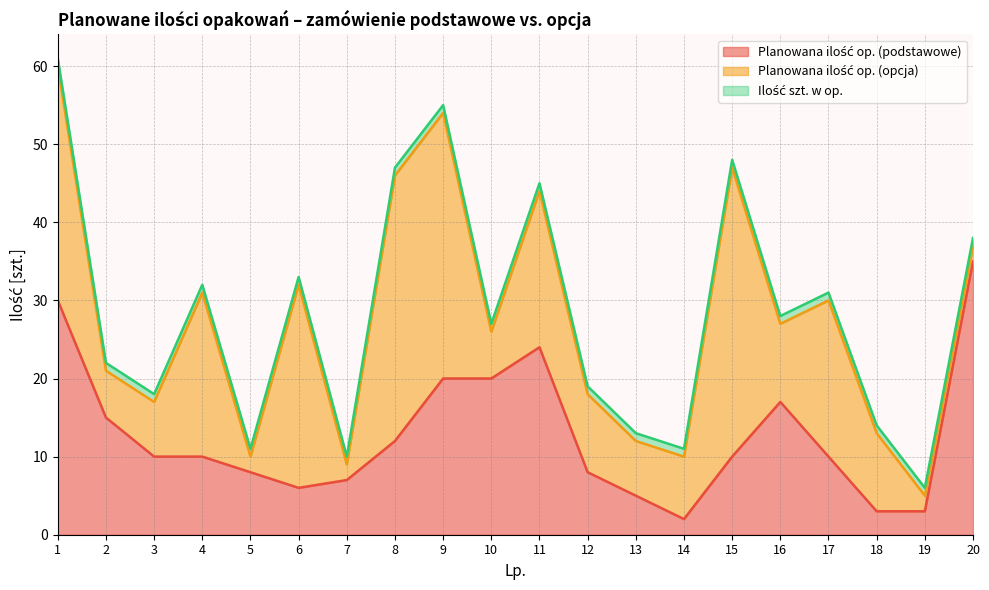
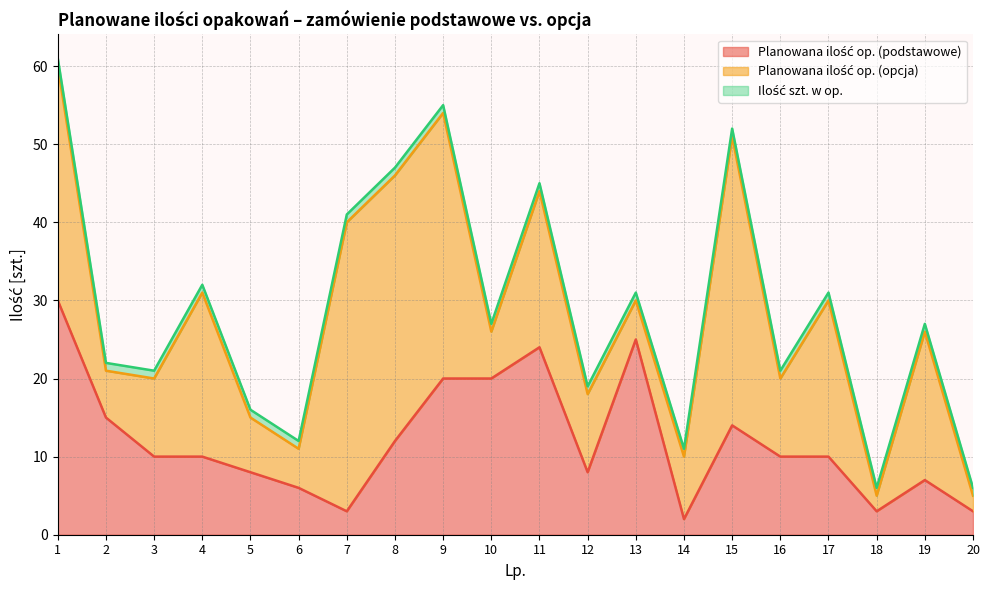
  {
    "Planowana ilość op. (podstawowe)": {
      "1": 30,
      "2": 15,
      "3": 10,
      "4": 10,
      "5": 8,
      "6": 6,
-     "7": 7,
+     "7": 3,
      "8": 12,
      "9": 20,
      "10": 20,
      "11": 24,
      "12": 8,
-     "13": 5,
+     "13": 25,
      "14": 2,
-     "15": 10,
-     "16": 17,
+     "15": 14,
+     "16": 10,
      "17": 10,
      "18": 3,
-     "19": 3,
-     "20": 35
+     "19": 7,
+     "20": 3
    },
    "Planowana ilość op. (opcja)": {
      "1": 30,
      "2": 6,
-     "3": 7,
+     "3": 10,
      "4": 21,
-     "5": 2,
-     "6": 26,
-     "7": 2,
+     "5": 7,
+     "6": 5,
+     "7": 37,
      "8": 34,
      "9": 34,
      "10": 6,
      "11": 20,
      "12": 10,
-     "13": 7,
+     "13": 5,
      "14": 8,
      "15": 37,
      "16": 10,
      "17": 20,
-     "18": 10,
-     "19": 2,
+     "18": 2,
+     "19": 19,
      "20": 2
    },
    "Ilość szt. w op.": {
      "1": 1,
      "2": 1,
      "3": 1,
      "4": 1,
      "5": 1,
      "6": 1,
      "7": 1,
      "8": 1,
      "9": 1,
      "10": 1,
      "11": 1,
      "12": 1,
      "13": 1,
      "14": 1,
      "15": 1,
      "16": 1,
      "17": 1,
      "18": 1,
      "19": 1,
      "20": 1
    }
  }
